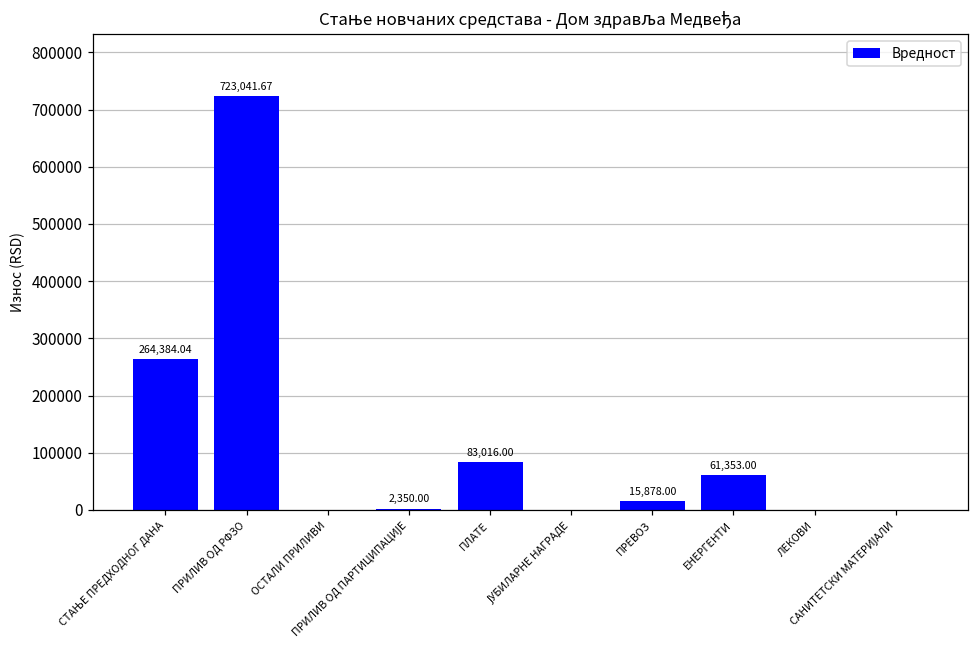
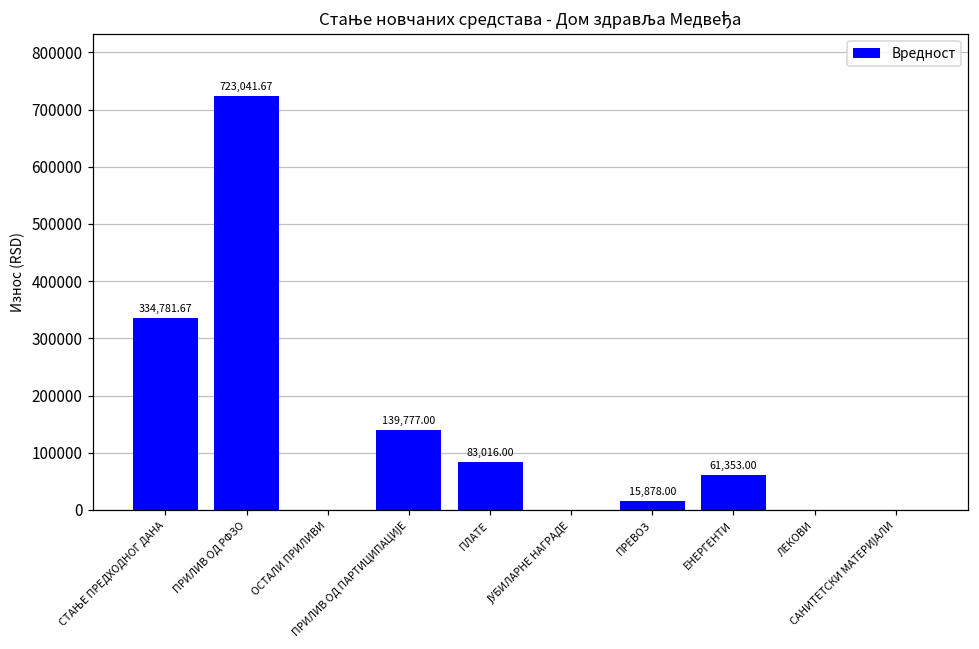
  {
-   "СТАЊЕ ПРЕДХОДНОГ ДАНА": "264,384.04",
+   "СТАЊЕ ПРЕДХОДНОГ ДАНА": "334,781.67",
    "ПРИЛИВ ОД РФЗО": "723,041.67",
-   "ПРИЛИВ ОД ПАРТИЦИПАЦИЈЕ": "2,350.00",
+   "ПРИЛИВ ОД ПАРТИЦИПАЦИЈЕ": "139,777.00",
    "ПЛАТЕ": "83,016.00",
    "ПРЕВОЗ": "15,878.00",
    "ЕНЕРГЕНТИ": "61,353.00"
  }
